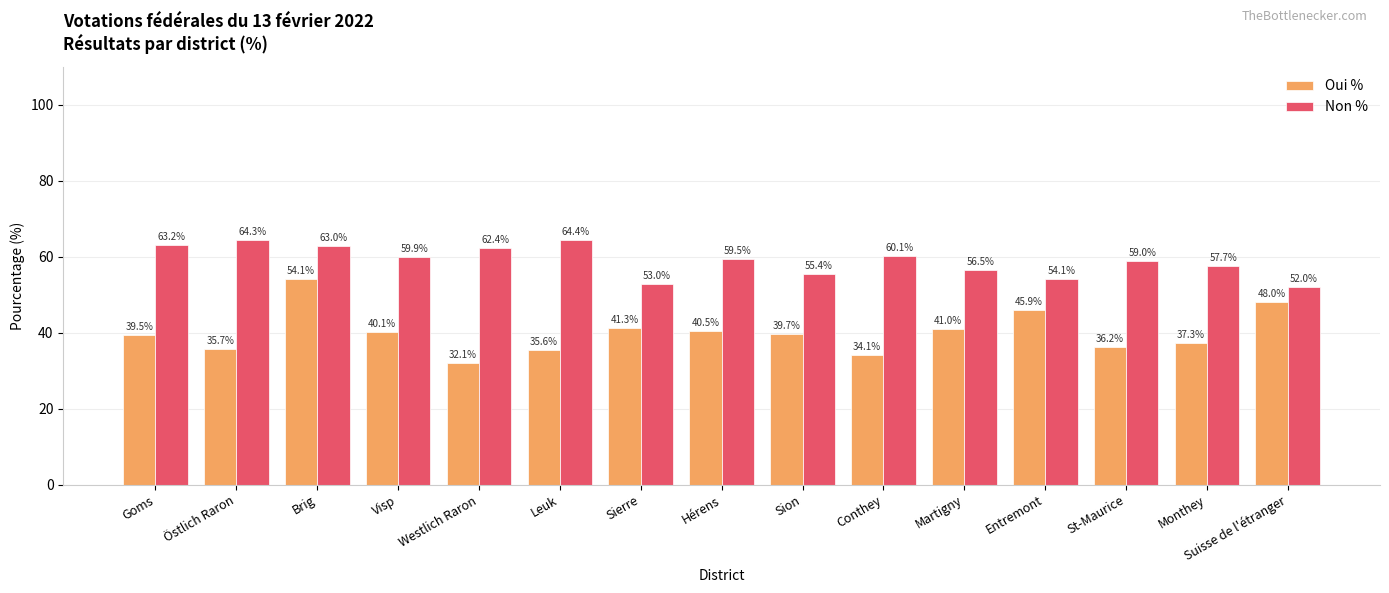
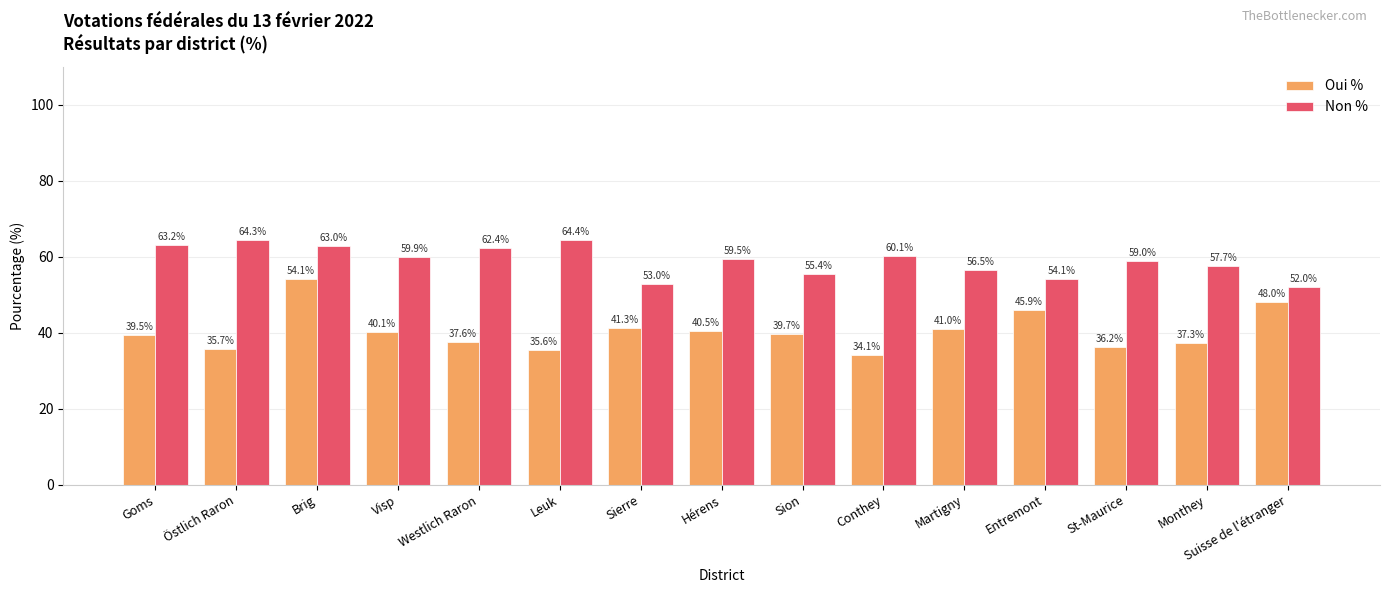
  {
    "Oui %": {
      "Goms": "39.5%",
      "Östlich Raron": "35.7%",
      "Brig": "54.1%",
      "Visp": "40.1%",
-     "Westlich Raron": "32.1%",
+     "Westlich Raron": "37.6%",
      "Leuk": "35.6%",
      "Sierre": "41.3%",
      "Hérens": "40.5%",
      "Sion": "39.7%",
      "Conthey": "34.1%",
      "Martigny": "41.0%",
      "Entremont": "45.9%",
      "St-Maurice": "36.2%",
      "Monthey": "37.3%",
      "Suisse de l'étranger": "48.0%"
    },
    "Non %": {
      "Goms": "63.2%",
      "Östlich Raron": "64.3%",
      "Brig": "63.0%",
      "Visp": "59.9%",
      "Westlich Raron": "62.4%",
      "Leuk": "64.4%",
      "Sierre": "53.0%",
      "Hérens": "59.5%",
      "Sion": "55.4%",
      "Conthey": "60.1%",
      "Martigny": "56.5%",
      "Entremont": "54.1%",
      "St-Maurice": "59.0%",
      "Monthey": "57.7%",
      "Suisse de l'étranger": "52.0%"
    }
  }
